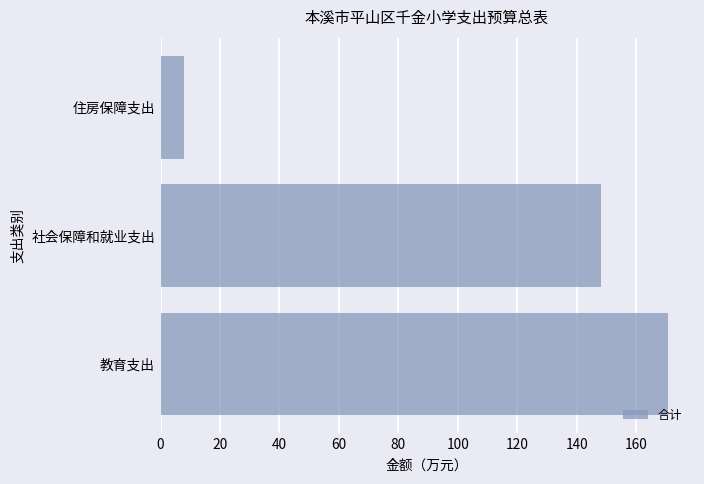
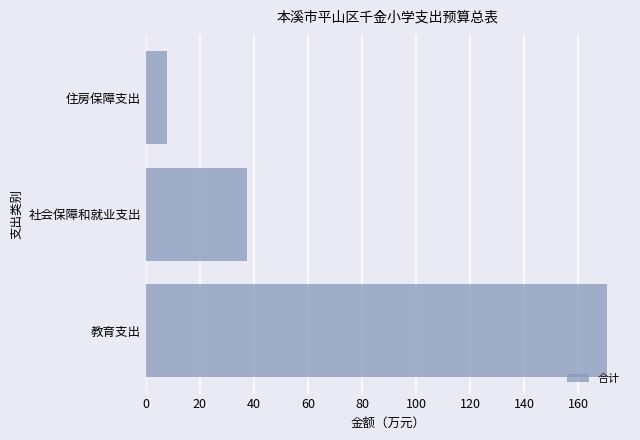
  {
    "住房保障支出": 8,
-   "社会保障和就业支出": 148,
+   "社会保障和就业支出": 37,
    "教育支出": 171
  }
